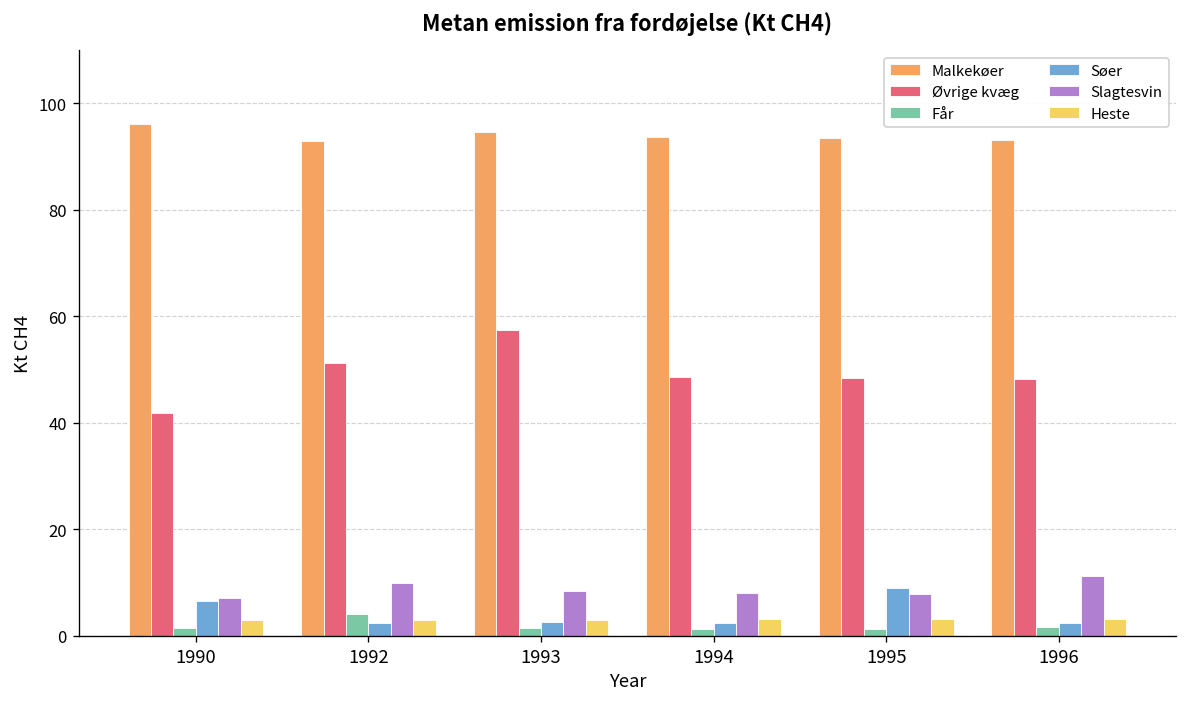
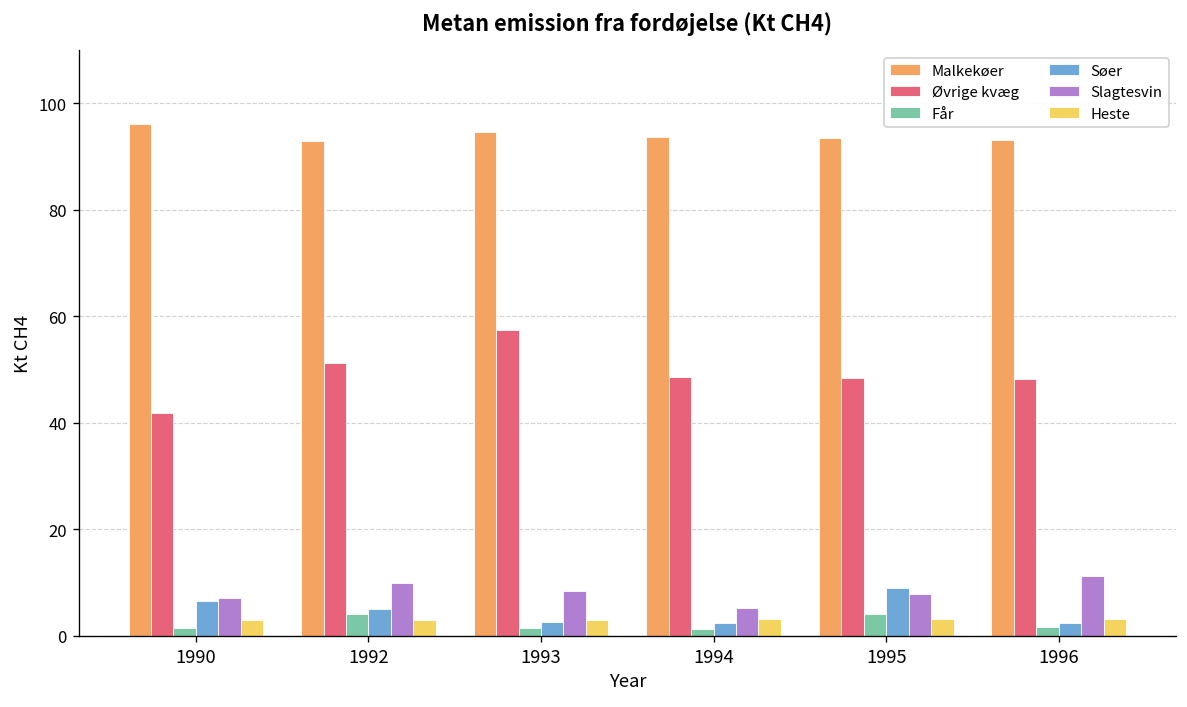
  {
    "Øvrige kvæg": {
      "1990": 42,
      "1992": 51,
      "1993": 57,
      "1994": 49,
      "1995": 48,
      "1996": 48
    },
    "Får": {
      "1990": 2,
      "1992": 4,
      "1993": 1,
      "1994": 1,
-     "1995": 1,
+     "1995": 4,
      "1996": 2
    },
    "Søer": {
      "1990": 7,
-     "1992": 2,
+     "1992": 5,
      "1993": 3,
      "1994": 2,
      "1995": 9,
      "1996": 2
    },
    "Slagtesvin": {
      "1990": 7,
      "1992": 10,
      "1993": 8,
-     "1994": 8,
+     "1994": 5,
      "1995": 8,
      "1996": 11
    }
  }
